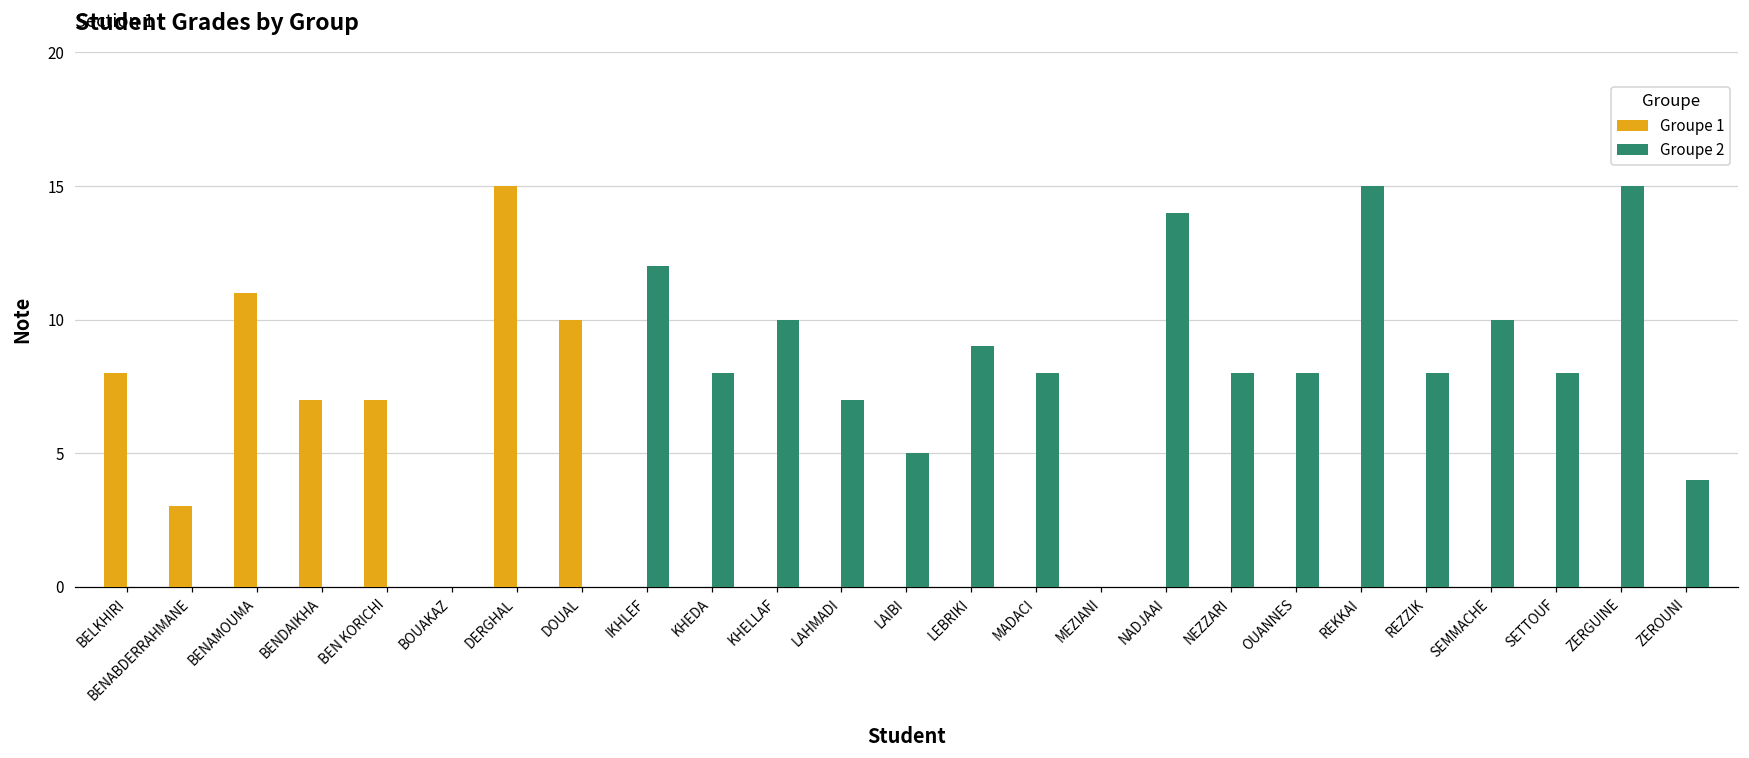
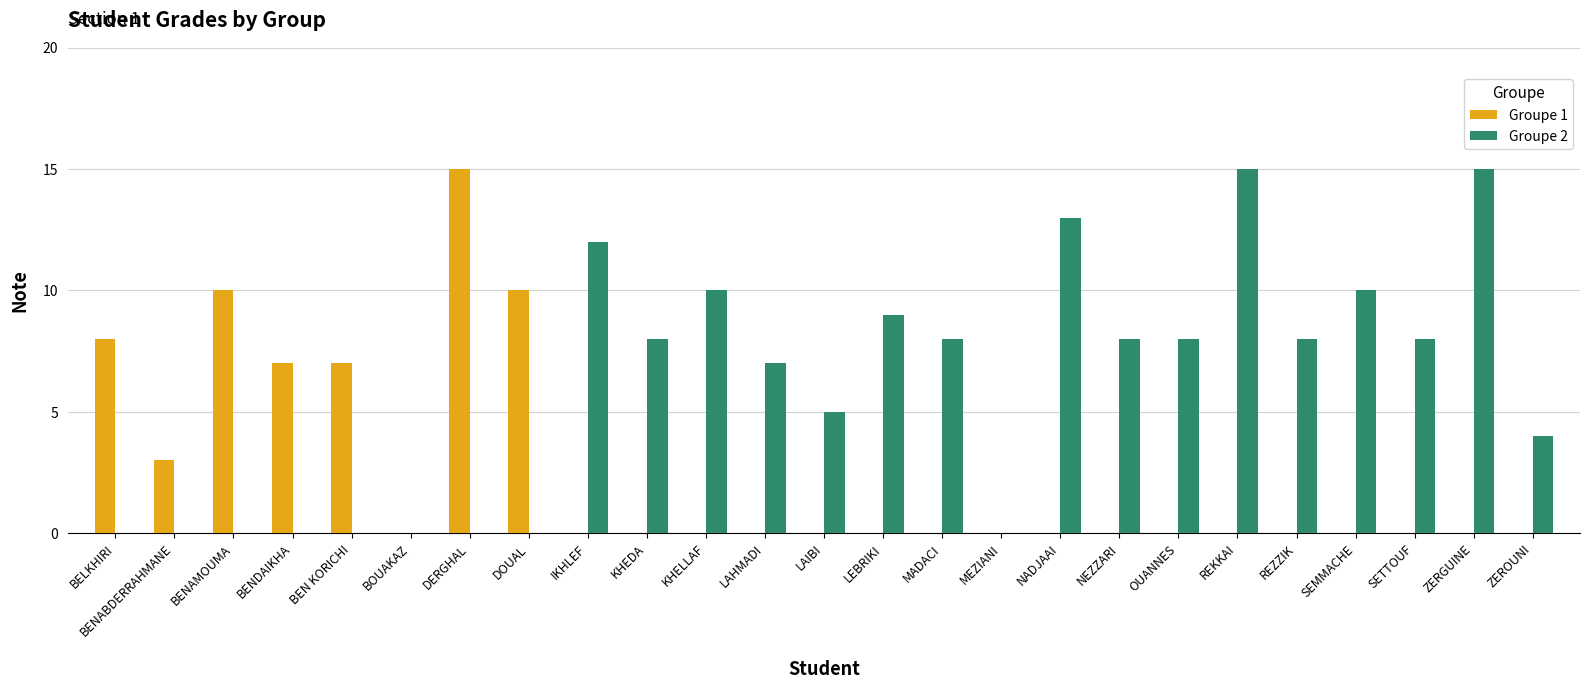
  {
    "Groupe 1": {
      "BELKHIRI": 8,
      "BENABDERRAHMANE": 3,
-     "BENAMOUMA": 11,
+     "BENAMOUMA": 10,
      "BENDAIKHA": 7,
      "BEN KORICHI": 7,
      "BOUAKAZ": 0,
      "DERGHAL": 15,
      "DOUAL": 10,
      "IKHLEF": 0,
      "KHEDA": 0,
      "KHELLAF": 0,
      "LAHMADI": 0,
      "LAIBI": 0,
      "LEBRIKI": 0,
      "MADACI": 0,
      "MEZIANI": 0,
      "NADJAAI": 0,
      "NEZZARI": 0,
      "OUANNES": 0,
      "REKKAI": 0,
      "REZZIK": 0,
      "SEMMACHE": 0,
      "SETTOUF": 0,
      "ZERGUINE": 0,
      "ZEROUNI": 0
    },
    "Groupe 2": {
      "BELKHIRI": 0,
      "BENABDERRAHMANE": 0,
      "BENAMOUMA": 0,
      "BENDAIKHA": 0,
      "BEN KORICHI": 0,
      "BOUAKAZ": 0,
      "DERGHAL": 0,
      "DOUAL": 0,
      "IKHLEF": 12,
      "KHEDA": 8,
      "KHELLAF": 10,
      "LAHMADI": 7,
      "LAIBI": 5,
      "LEBRIKI": 9,
      "MADACI": 8,
      "MEZIANI": 0,
-     "NADJAAI": 14,
+     "NADJAAI": 13,
      "NEZZARI": 8,
      "OUANNES": 8,
      "REKKAI": 15,
      "REZZIK": 8,
      "SEMMACHE": 10,
      "SETTOUF": 8,
      "ZERGUINE": 15,
      "ZEROUNI": 4
    }
  }
